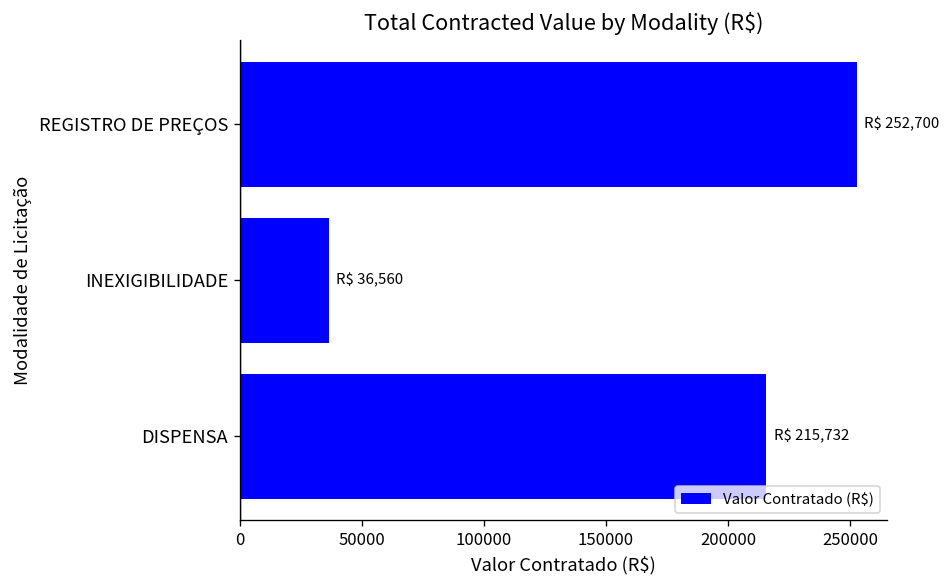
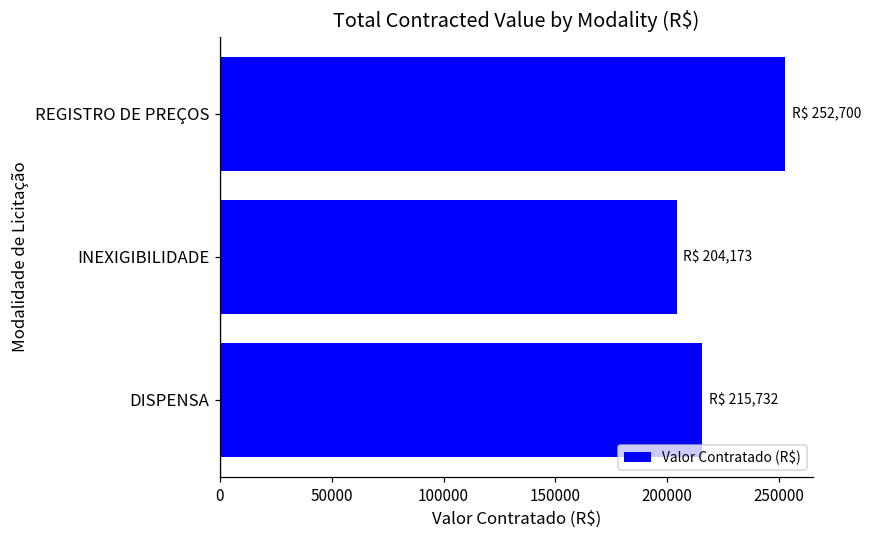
  {
    "REGISTRO DE PREÇOS": "252,700",
-   "INEXIGIBILIDADE": "36,560",
+   "INEXIGIBILIDADE": "204,173",
    "DISPENSA": "215,732"
  }
